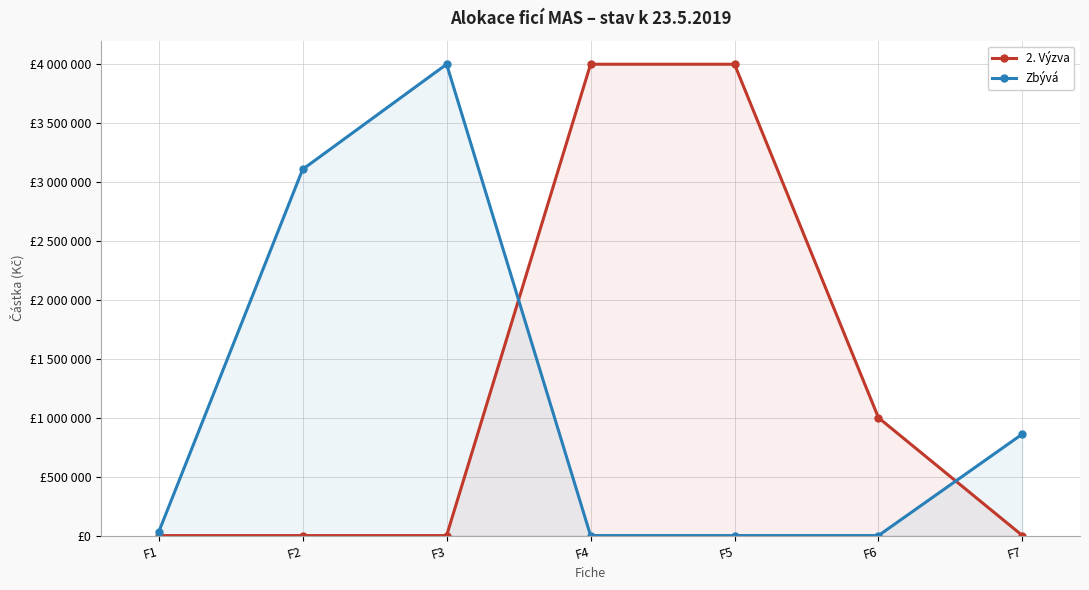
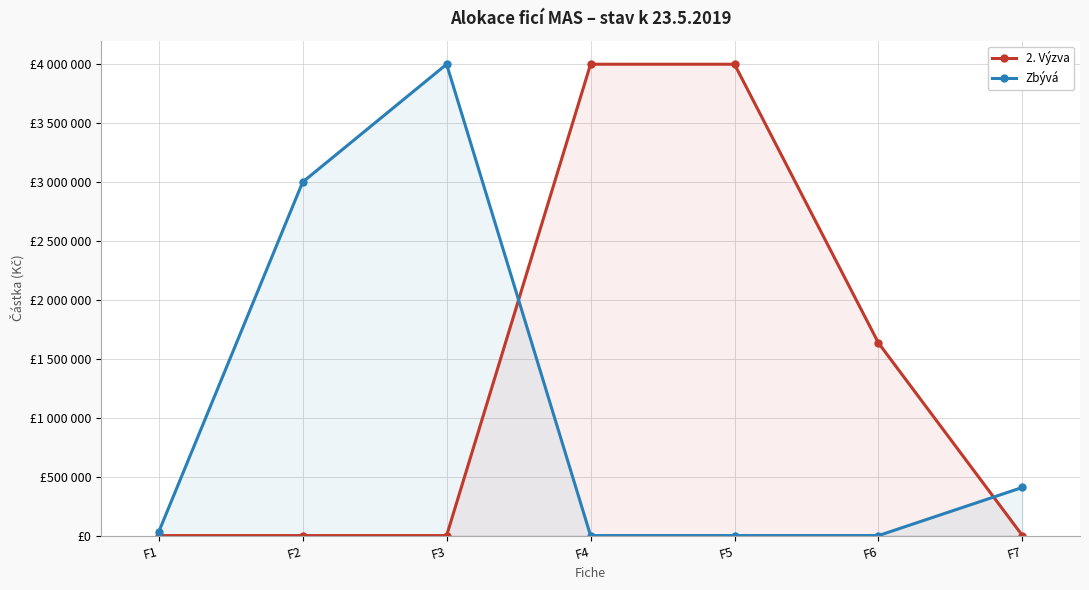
  {
    "2. Výzva": {
      "F1": "£0",
      "F2": "£0",
      "F3": "£0",
      "F4": "£4000000",
      "F5": "£4000000",
-     "F6": "£1000000",
+     "F6": "£1630000",
      "F7": "£0"
    },
    "Zbývá": {
      "F1": "£30000",
-     "F2": "£3110000",
+     "F2": "£3000000",
      "F3": "£4000000",
      "F4": "£0",
      "F5": "£0",
      "F6": "£0",
-     "F7": "£860000"
+     "F7": "£410000"
    }
  }
